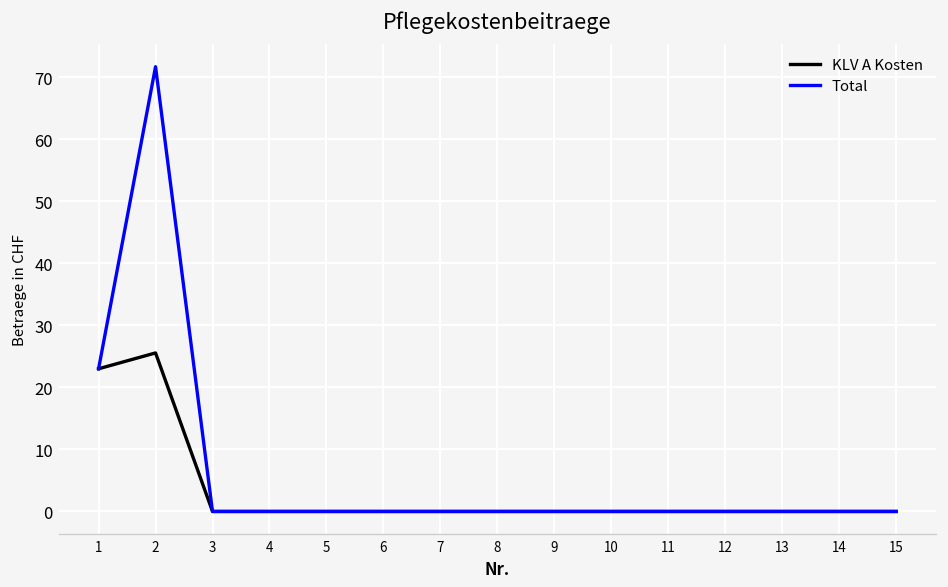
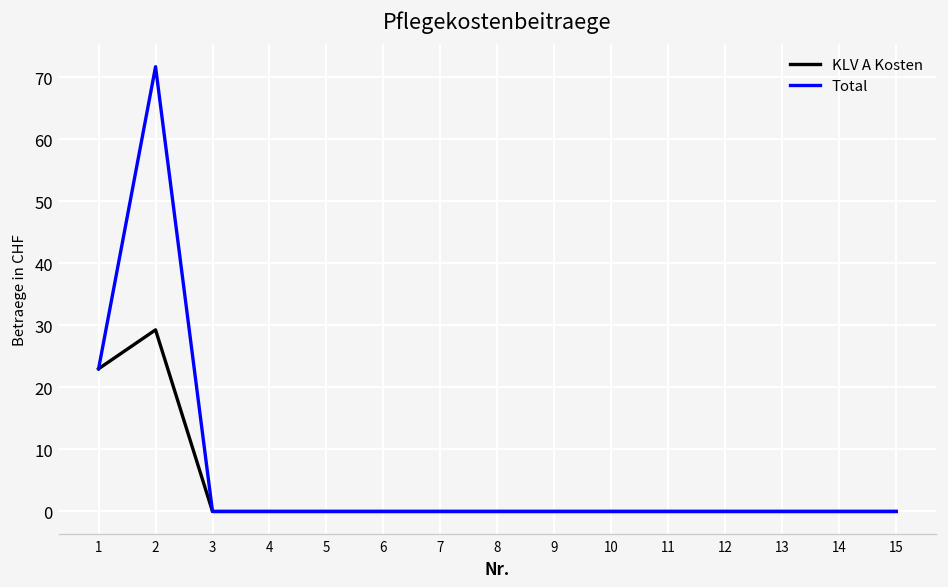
  {
    "KLV A Kosten": {
-     "2": 26
+     "2": 29
    },
    "Total": {
      "2": 72
    }
  }
